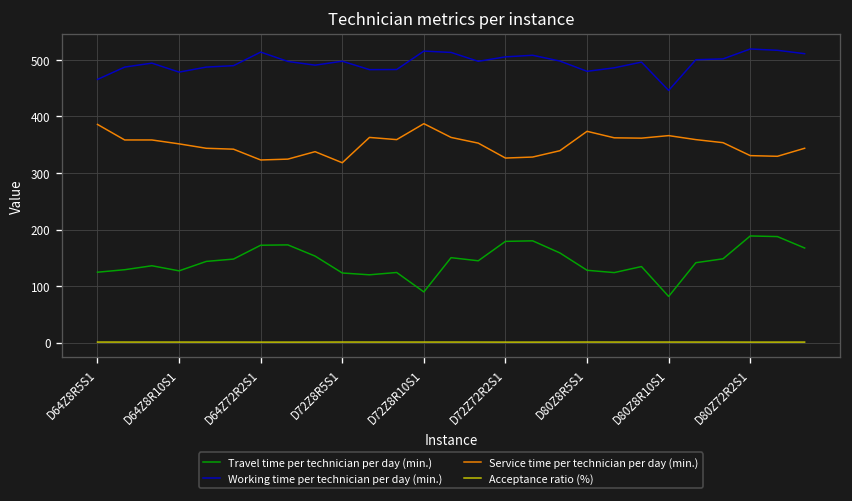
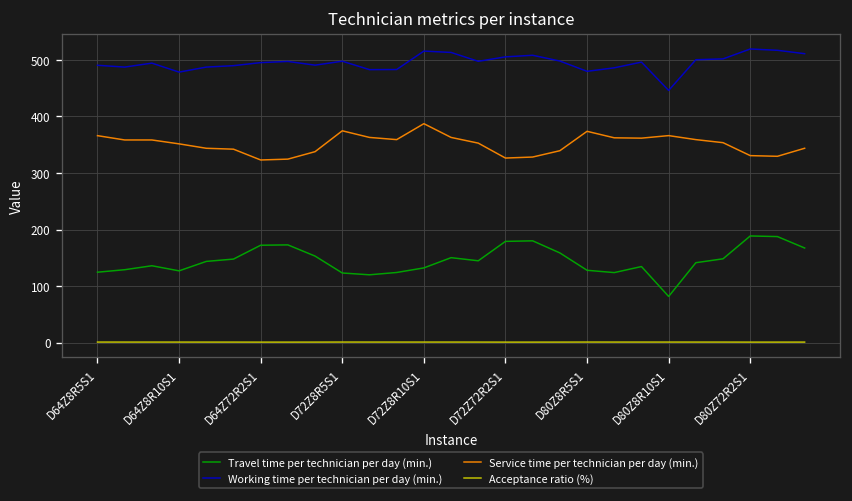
  {
    "Travel time per technician per day (min.)": {
      "D64Z8R5S1": 120,
      "D64Z8R10S1": 130,
      "D64Z72R2S1": 170,
      "D72Z8R5S1": 120,
-     "D72Z8R10S1": 90,
+     "D72Z8R10S1": 130,
      "D72Z72R2S1": 180,
      "D80Z8R5S1": 130,
      "D80Z8R10S1": 80,
      "D80Z72R2S1": 190
    },
    "Working time per technician per day (min.)": {
-     "D64Z8R5S1": 470,
+     "D64Z8R5S1": 490,
      "D64Z8R10S1": 480,
-     "D64Z72R2S1": 510,
+     "D64Z72R2S1": 500,
      "D72Z8R5S1": 500,
      "D72Z8R10S1": 520,
      "D72Z72R2S1": 510,
      "D80Z8R5S1": 480,
      "D80Z8R10S1": 450,
      "D80Z72R2S1": 520
    },
    "Service time per technician per day (min.)": {
-     "D64Z8R5S1": 390,
+     "D64Z8R5S1": 370,
      "D64Z8R10S1": 350,
      "D64Z72R2S1": 320,
-     "D72Z8R5S1": 320,
+     "D72Z8R5S1": 370,
      "D72Z8R10S1": 390,
      "D72Z72R2S1": 330,
      "D80Z8R5S1": 370,
      "D80Z8R10S1": 370,
      "D80Z72R2S1": 330
    },
    "Acceptance ratio (%)": {
      "D64Z8R5S1": 0,
      "D64Z8R10S1": 0,
      "D64Z72R2S1": 0,
      "D72Z8R5S1": 0,
      "D72Z8R10S1": 0,
      "D72Z72R2S1": 0,
      "D80Z8R5S1": 0,
      "D80Z8R10S1": 0,
      "D80Z72R2S1": 0
    }
  }
